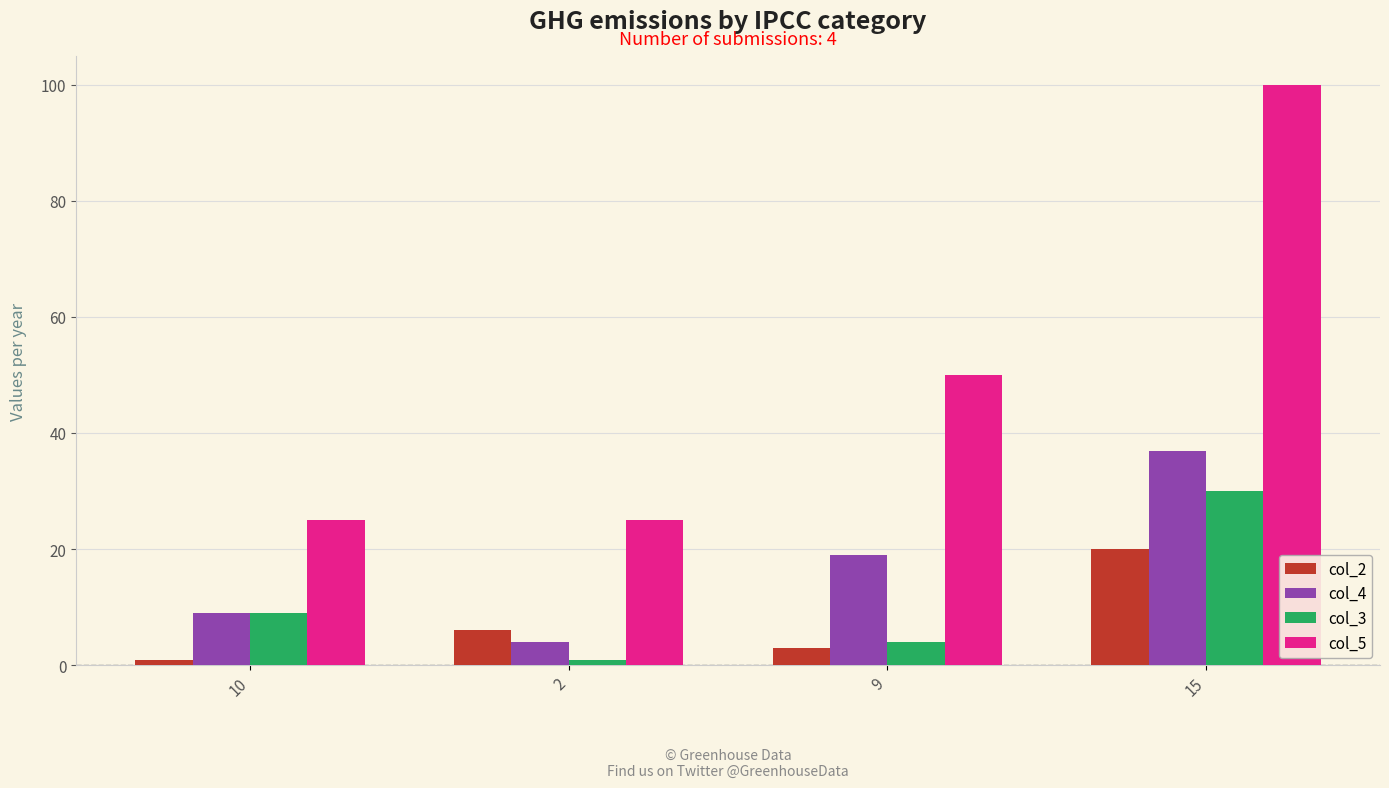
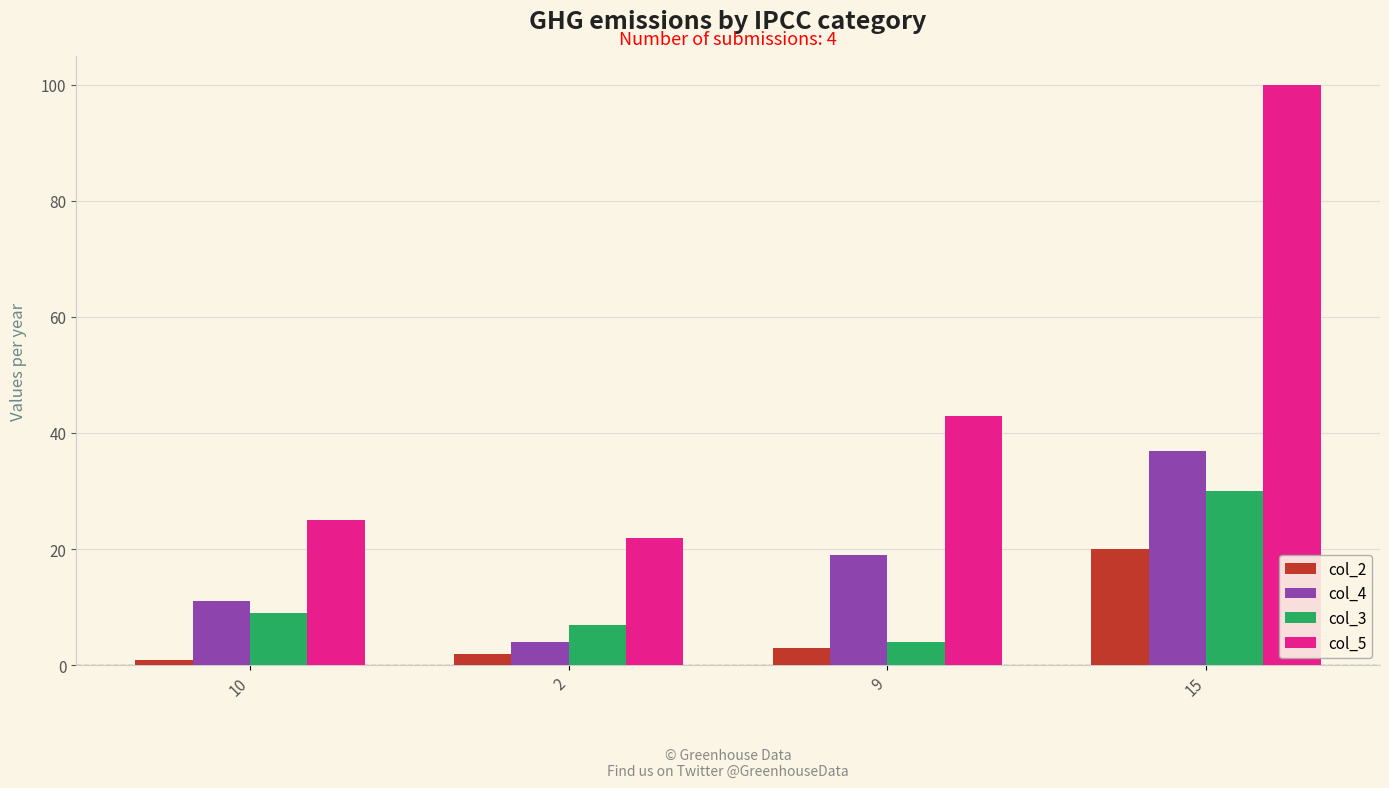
  {
    "col_2": {
      "10": 1,
-     "2": 6,
+     "2": 2,
      "9": 3,
      "15": 20
    },
    "col_4": {
-     "10": 9,
+     "10": 11,
      "2": 4,
      "9": 19,
      "15": 37
    },
    "col_3": {
      "10": 9,
-     "2": 1,
+     "2": 7,
      "9": 4,
      "15": 30
    },
    "col_5": {
      "10": 25,
-     "2": 25,
-     "9": 50,
+     "2": 22,
+     "9": 43,
      "15": 100
    }
  }
